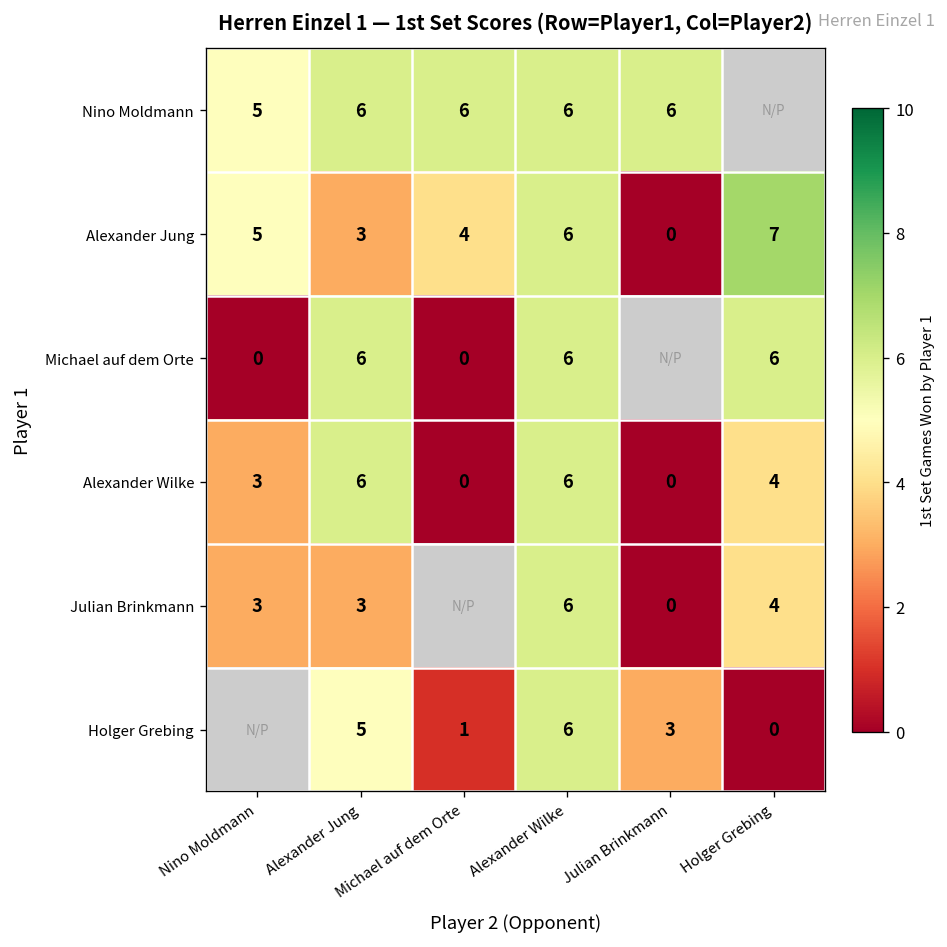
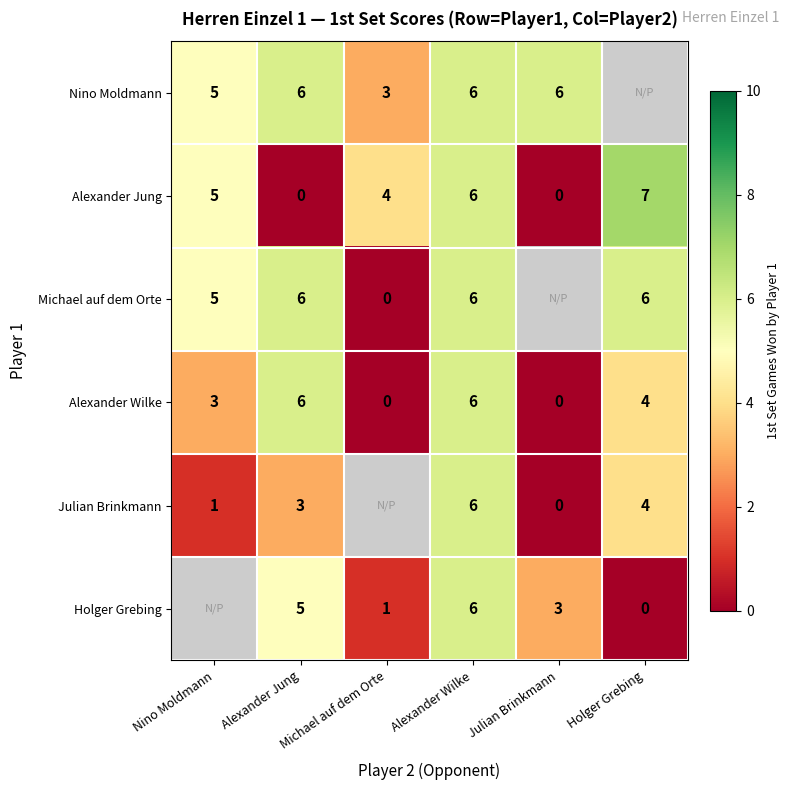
  {
    "Nino Moldmann": {
      "Nino Moldmann": 5,
      "Alexander Jung": 6,
-     "Michael auf dem Orte": 6,
+     "Michael auf dem Orte": 3,
      "Alexander Wilke": 6,
      "Julian Brinkmann": 6
    },
    "Alexander Jung": {
      "Nino Moldmann": 5,
-     "Alexander Jung": 3,
+     "Alexander Jung": 0,
      "Michael auf dem Orte": 4,
      "Alexander Wilke": 6,
      "Julian Brinkmann": 0,
      "Holger Grebing": 7
    },
    "Michael auf dem Orte": {
-     "Nino Moldmann": 0,
+     "Nino Moldmann": 5,
      "Alexander Jung": 6,
      "Michael auf dem Orte": 0,
      "Alexander Wilke": 6,
      "Holger Grebing": 6
    },
    "Alexander Wilke": {
      "Nino Moldmann": 3,
      "Alexander Jung": 6,
      "Michael auf dem Orte": 0,
      "Alexander Wilke": 6,
      "Julian Brinkmann": 0,
      "Holger Grebing": 4
    },
    "Julian Brinkmann": {
-     "Nino Moldmann": 3,
+     "Nino Moldmann": 1,
      "Alexander Jung": 3,
      "Alexander Wilke": 6,
      "Julian Brinkmann": 0,
      "Holger Grebing": 4
    },
    "Holger Grebing": {
      "Alexander Jung": 5,
      "Michael auf dem Orte": 1,
      "Alexander Wilke": 6,
      "Julian Brinkmann": 3,
      "Holger Grebing": 0
    }
  }
